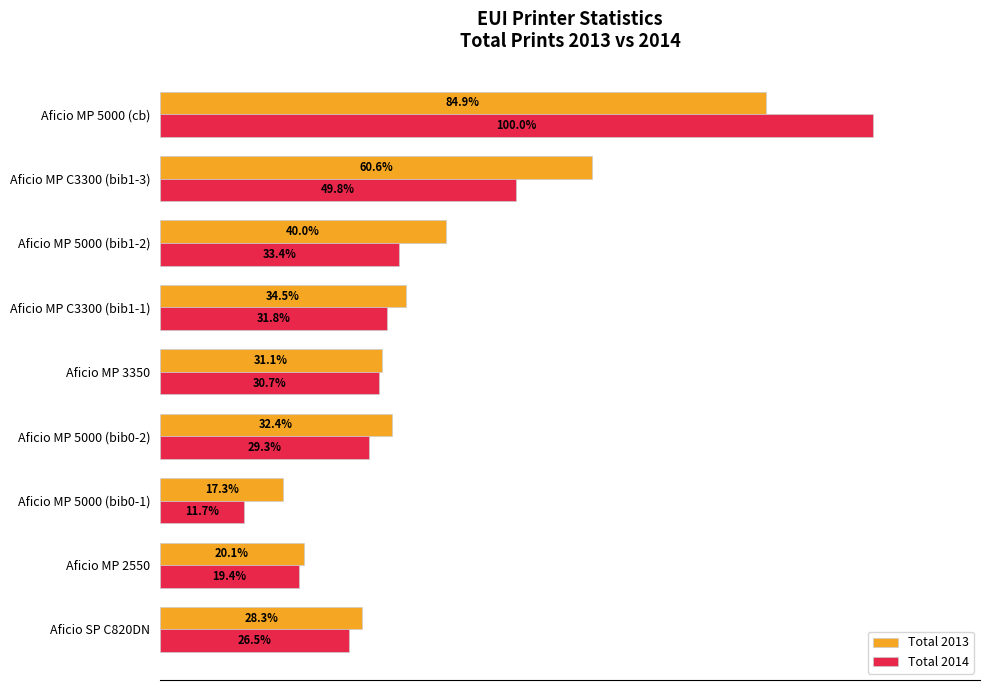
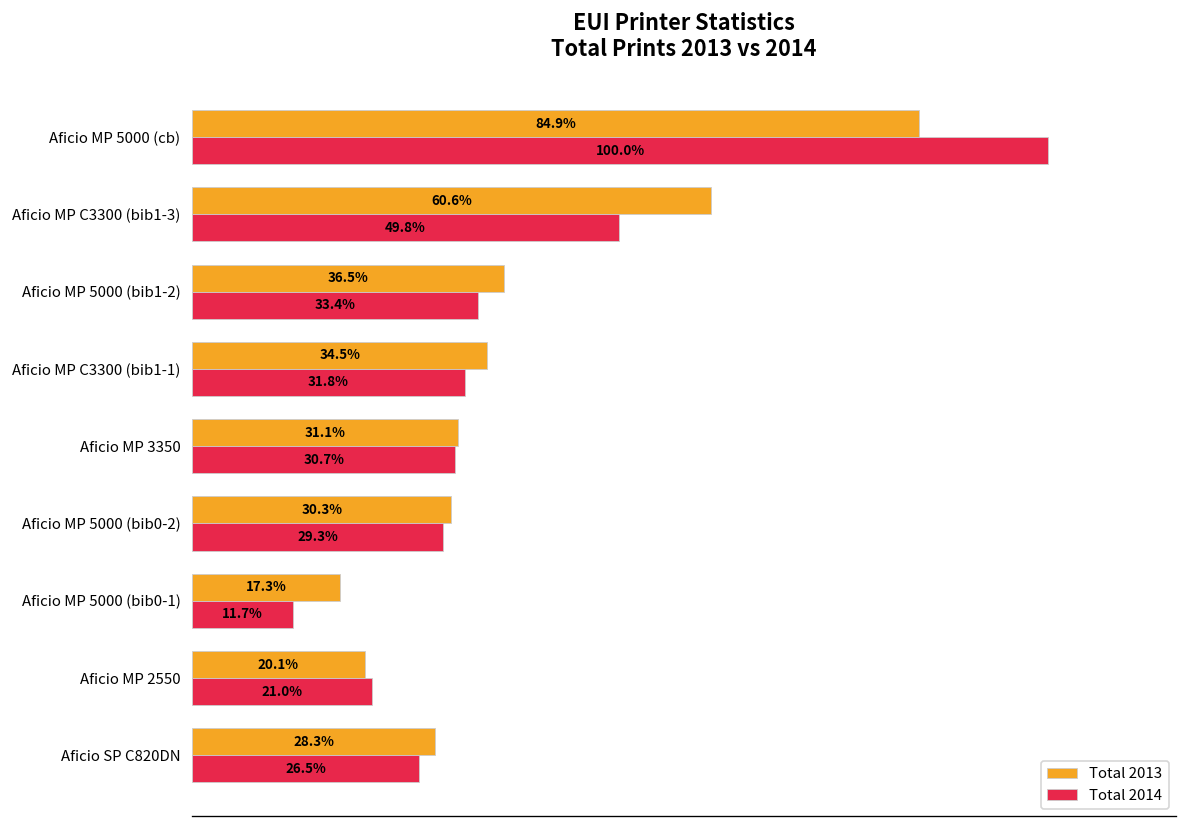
  {
    "Total 2013": {
      "Aficio MP 5000 (cb)": "84.9%",
      "Aficio MP C3300 (bib1-3)": "60.6%",
-     "Aficio MP 5000 (bib1-2)": "40.0%",
+     "Aficio MP 5000 (bib1-2)": "36.5%",
      "Aficio MP C3300 (bib1-1)": "34.5%",
      "Aficio MP 3350": "31.1%",
-     "Aficio MP 5000 (bib0-2)": "32.4%",
+     "Aficio MP 5000 (bib0-2)": "30.3%",
      "Aficio MP 5000 (bib0-1)": "17.3%",
      "Aficio MP 2550": "20.1%",
      "Aficio SP C820DN": "28.3%"
    },
    "Total 2014": {
      "Aficio MP 5000 (cb)": "100.0%",
      "Aficio MP C3300 (bib1-3)": "49.8%",
      "Aficio MP 5000 (bib1-2)": "33.4%",
      "Aficio MP C3300 (bib1-1)": "31.8%",
      "Aficio MP 3350": "30.7%",
      "Aficio MP 5000 (bib0-2)": "29.3%",
      "Aficio MP 5000 (bib0-1)": "11.7%",
-     "Aficio MP 2550": "19.4%",
+     "Aficio MP 2550": "21.0%",
      "Aficio SP C820DN": "26.5%"
    }
  }
